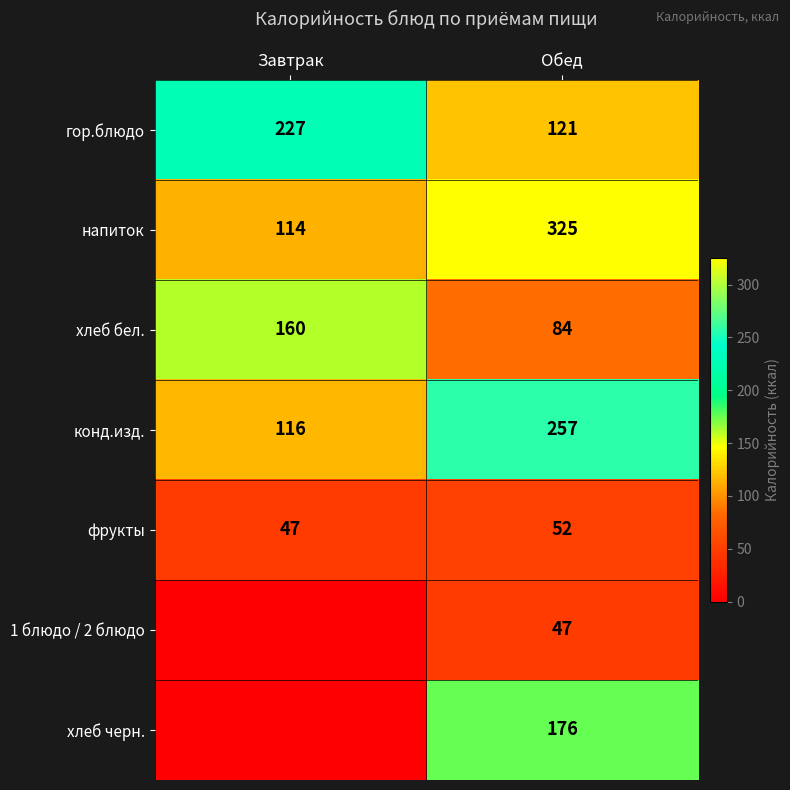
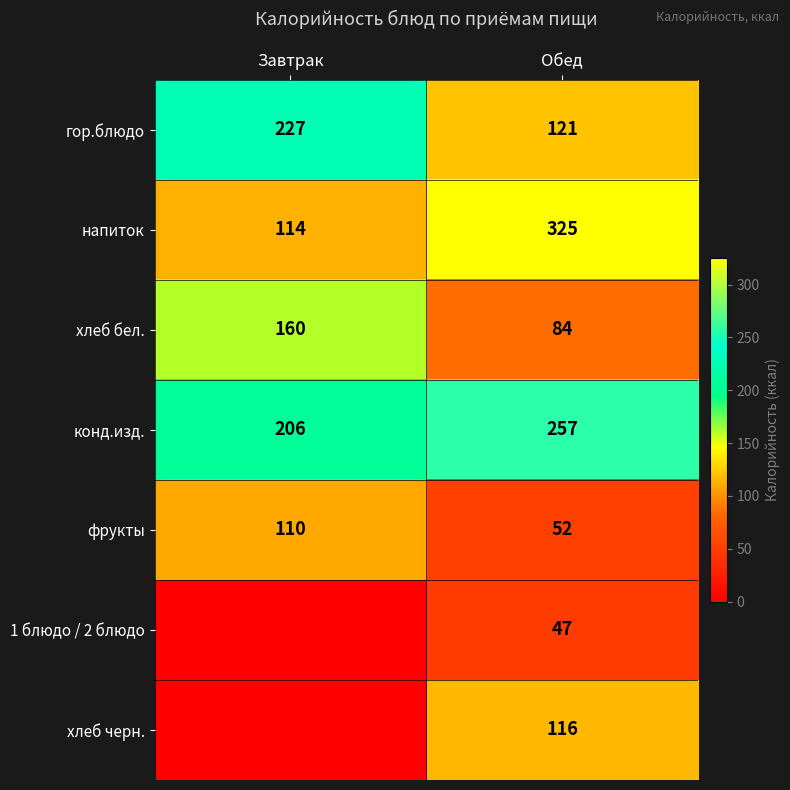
  {
    "гор.блюдо": {
      "Завтрак": 227,
      "Обед": 121
    },
    "напиток": {
      "Завтрак": 114,
      "Обед": 325
    },
    "хлеб бел.": {
      "Завтрак": 160,
      "Обед": 84
    },
    "конд.изд.": {
-     "Завтрак": 116,
+     "Завтрак": 206,
      "Обед": 257
    },
    "фрукты": {
-     "Завтрак": 47,
+     "Завтрак": 110,
      "Обед": 52
    },
    "1 блюдо / 2 блюдо": {
      "Обед": 47
    },
    "хлеб черн.": {
-     "Обед": 176
+     "Обед": 116
    }
  }
